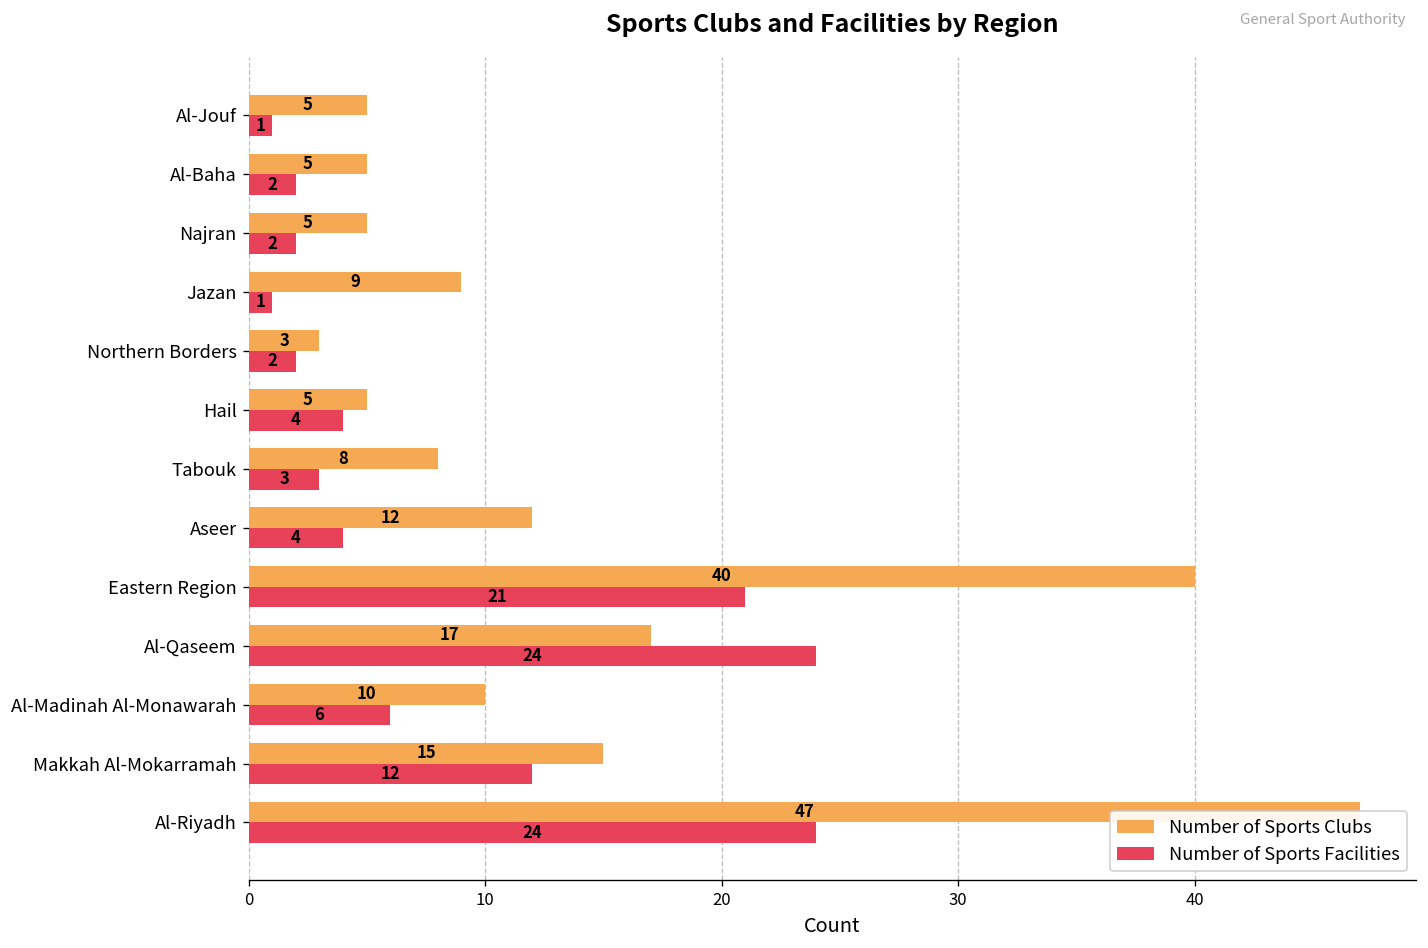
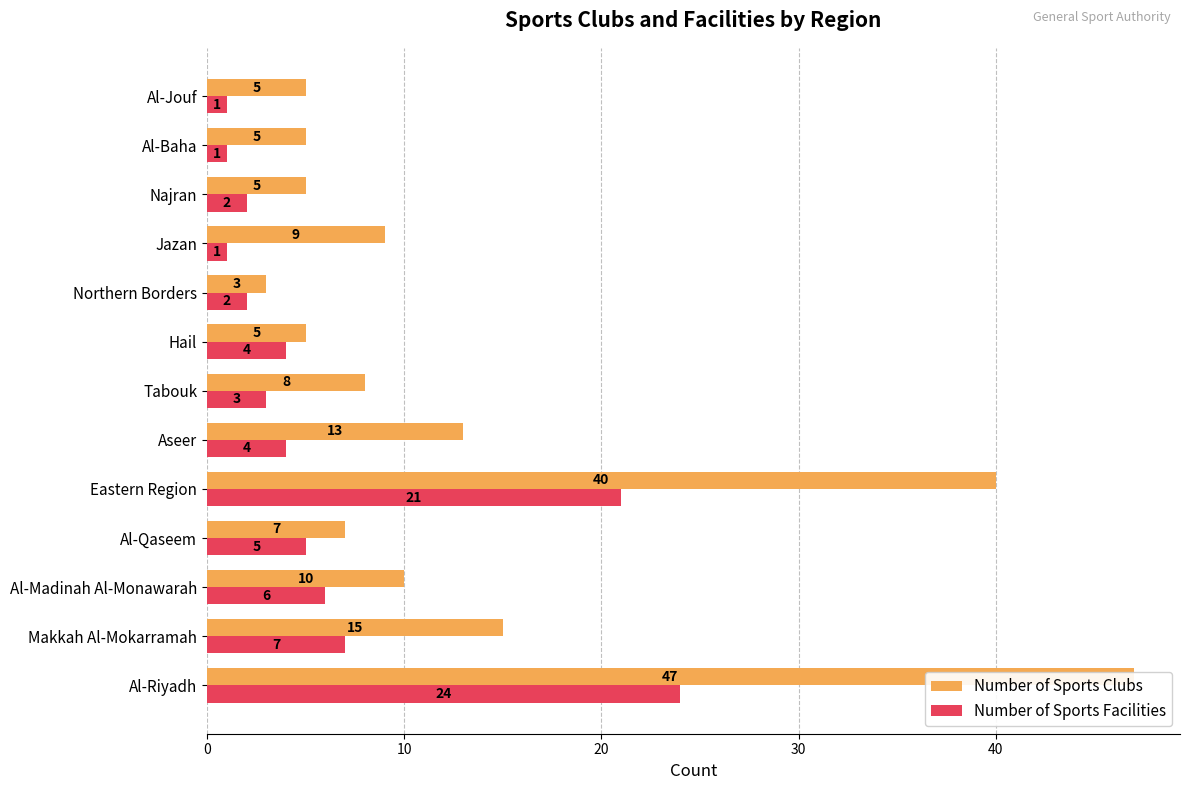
  {
    "Number of Sports Clubs": {
      "Al-Jouf": 5,
      "Al-Baha": 5,
      "Najran": 5,
      "Jazan": 9,
      "Northern Borders": 3,
      "Hail": 5,
      "Tabouk": 8,
-     "Aseer": 12,
+     "Aseer": 13,
      "Eastern Region": 40,
-     "Al-Qaseem": 17,
+     "Al-Qaseem": 7,
      "Al-Madinah Al-Monawarah": 10,
      "Makkah Al-Mokarramah": 15
    },
    "Number of Sports Facilities": {
      "Al-Jouf": 1,
-     "Al-Baha": 2,
+     "Al-Baha": 1,
      "Najran": 2,
      "Jazan": 1,
      "Northern Borders": 2,
      "Hail": 4,
      "Tabouk": 3,
      "Aseer": 4,
      "Eastern Region": 21,
-     "Al-Qaseem": 24,
+     "Al-Qaseem": 5,
      "Al-Madinah Al-Monawarah": 6,
-     "Makkah Al-Mokarramah": 12,
+     "Makkah Al-Mokarramah": 7,
      "Al-Riyadh": 24
    }
  }
